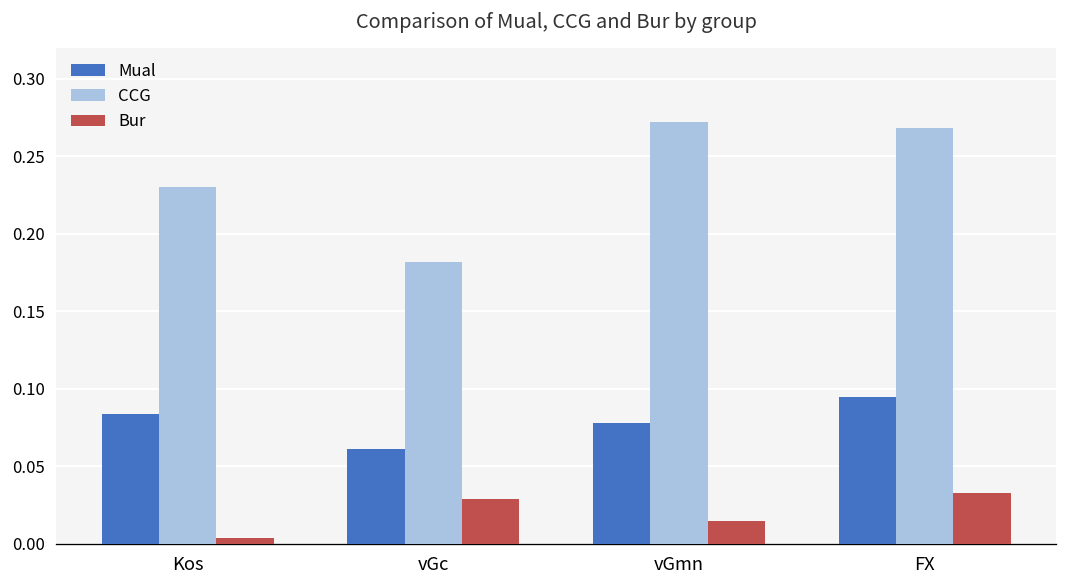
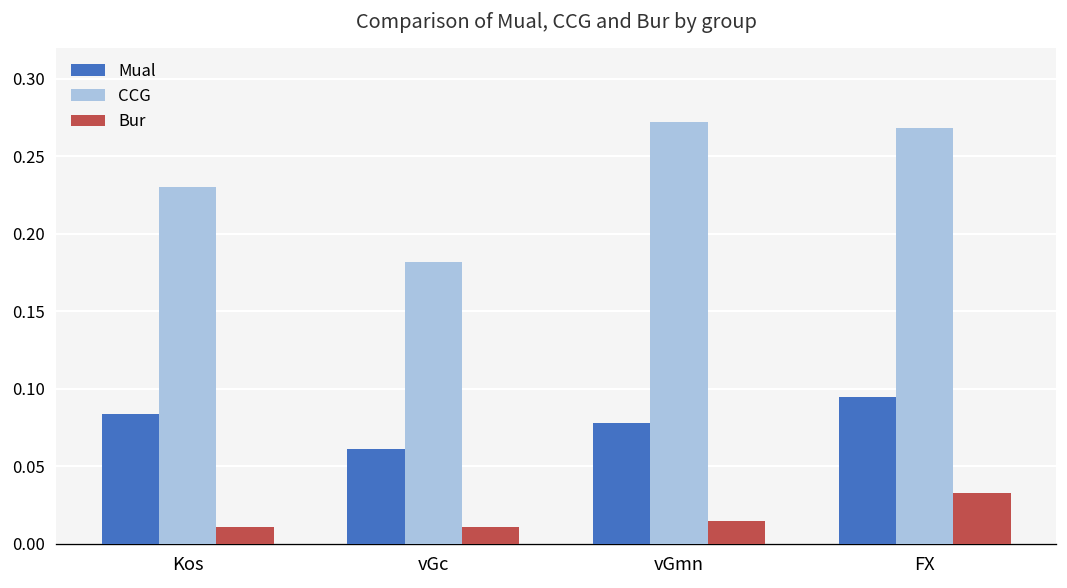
  {
    "Mual": {
      "Kos": 0.084,
      "vGc": 0.061,
      "vGmn": 0.078,
      "FX": 0.095
    },
    "CCG": {
      "Kos": 0.230,
      "vGc": 0.182,
      "vGmn": 0.272,
      "FX": 0.268
    },
    "Bur": {
-     "Kos": 0.004,
-     "vGc": 0.029,
+     "Kos": 0.011,
+     "vGc": 0.011,
      "vGmn": 0.015,
      "FX": 0.033
    }
  }
